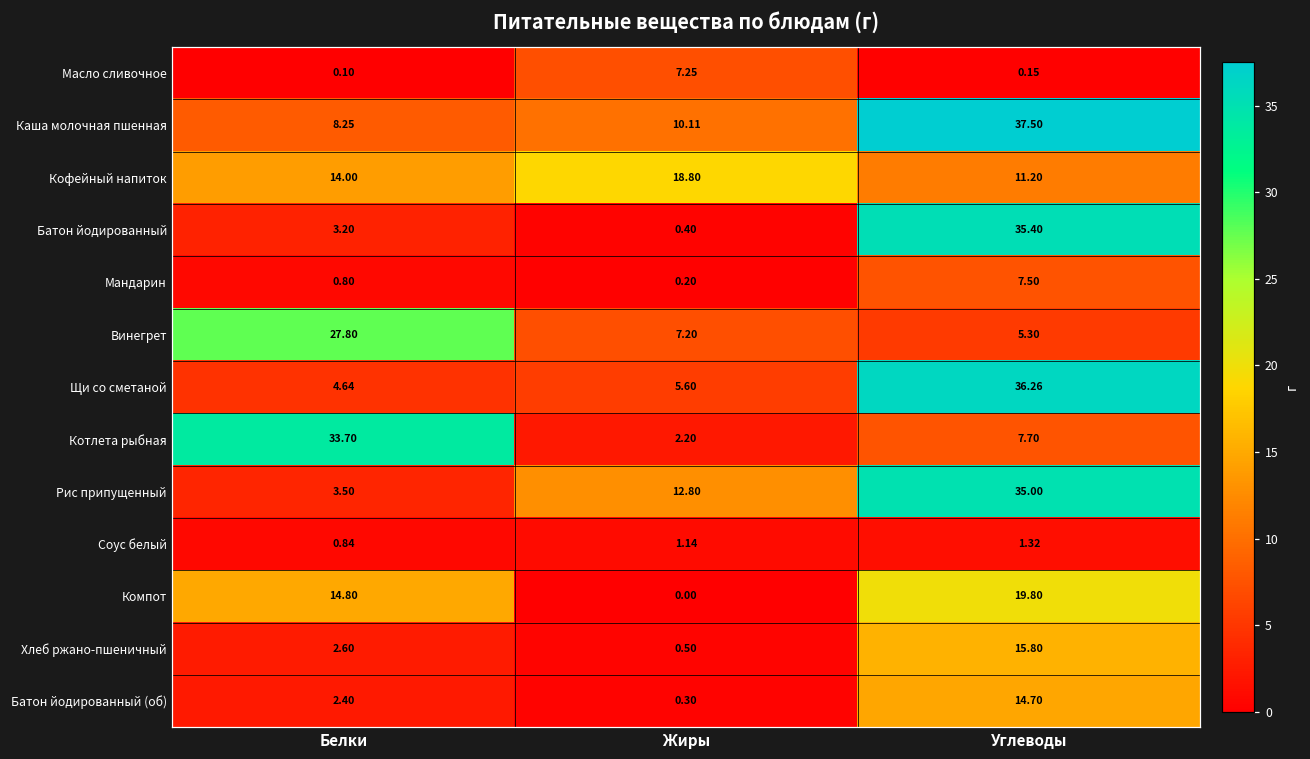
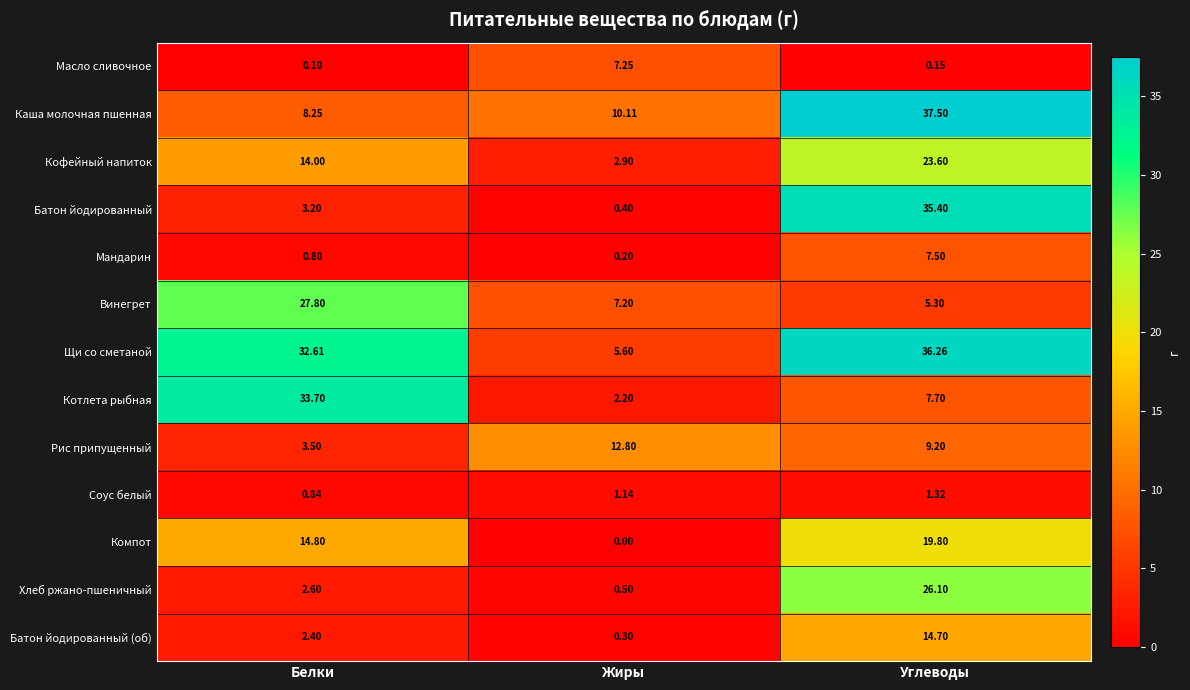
  {
    "Масло сливочное": {
      "Белки": 0.10,
      "Жиры": 7.25,
      "Углеводы": 0.15
    },
    "Каша молочная пшенная": {
      "Белки": 8.25,
      "Жиры": 10.11,
      "Углеводы": 37.50
    },
    "Кофейный напиток": {
      "Белки": 14.00,
-     "Жиры": 18.80,
-     "Углеводы": 11.20
+     "Жиры": 2.90,
+     "Углеводы": 23.60
    },
    "Батон йодированный": {
      "Белки": 3.20,
      "Жиры": 0.40,
      "Углеводы": 35.40
    },
    "Мандарин": {
      "Белки": 0.80,
      "Жиры": 0.20,
      "Углеводы": 7.50
    },
    "Винегрет": {
      "Белки": 27.80,
      "Жиры": 7.20,
      "Углеводы": 5.30
    },
    "Щи со сметаной": {
-     "Белки": 4.64,
+     "Белки": 32.61,
      "Жиры": 5.60,
      "Углеводы": 36.26
    },
    "Котлета рыбная": {
      "Белки": 33.70,
      "Жиры": 2.20,
      "Углеводы": 7.70
    },
    "Рис припущенный": {
      "Белки": 3.50,
      "Жиры": 12.80,
-     "Углеводы": 35.00
+     "Углеводы": 9.20
    },
    "Соус белый": {
      "Белки": 0.84,
      "Жиры": 1.14,
      "Углеводы": 1.32
    },
    "Компот": {
      "Белки": 14.80,
      "Жиры": 0.00,
      "Углеводы": 19.80
    },
    "Хлеб ржано-пшеничный": {
      "Белки": 2.60,
      "Жиры": 0.50,
-     "Углеводы": 15.80
+     "Углеводы": 26.10
    },
    "Батон йодированный (об)": {
      "Белки": 2.40,
      "Жиры": 0.30,
      "Углеводы": 14.70
    }
  }
